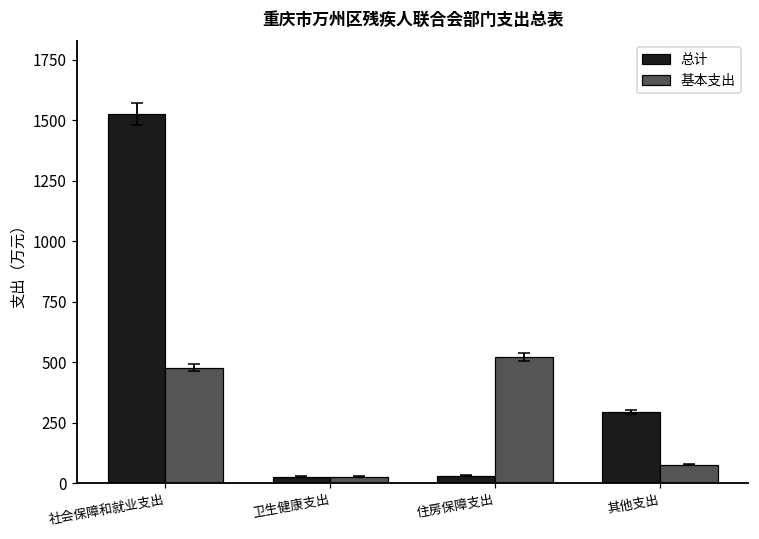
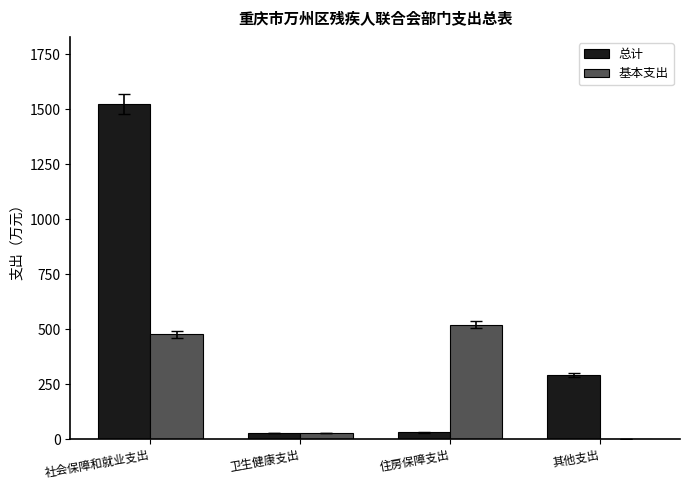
  {
    "基本支出": {
      "社会保障和就业支出": 480,
      "卫生健康支出": 30,
      "住房保障支出": 520,
-     "其他支出": 80
+     "其他支出": 0
    }
  }
